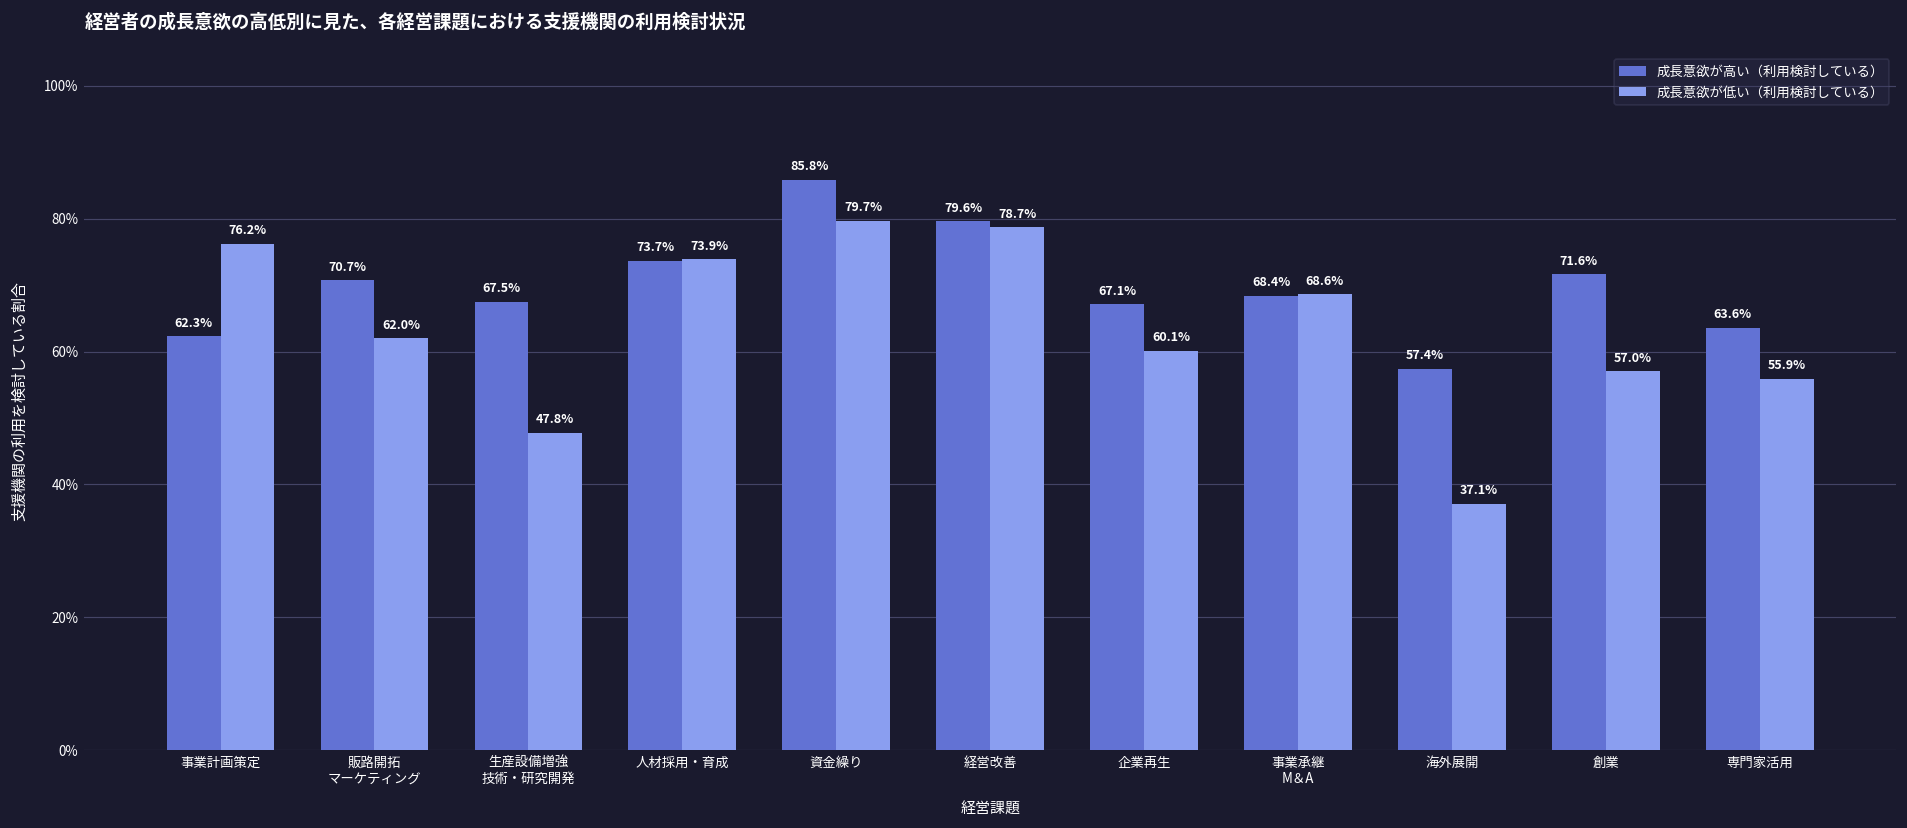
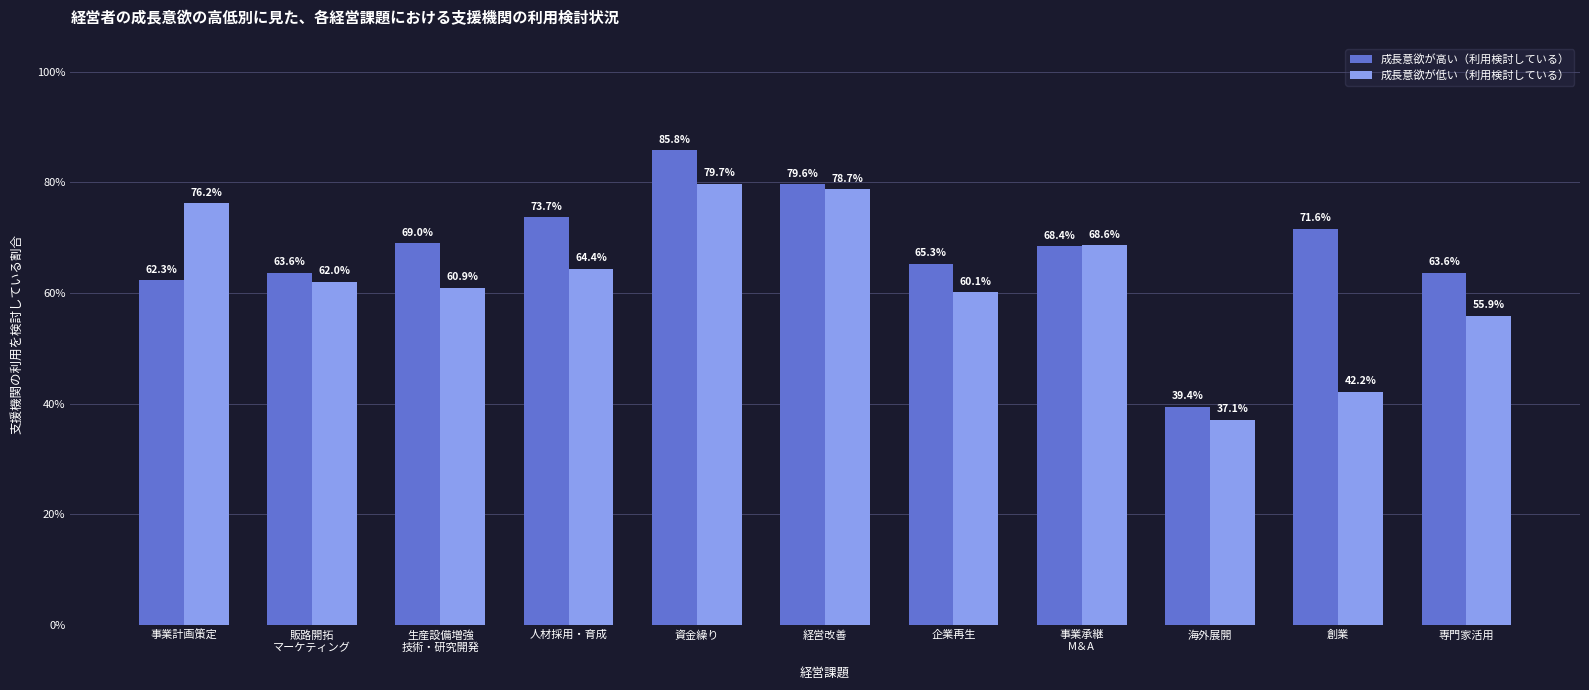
  {
    "成長意欲が高い（利用検討している）": {
      "事業計画策定": "62.3%",
-     "販路開拓 マーケティング": "70.7%",
-     "生産設備増強 技術・研究開発": "67.5%",
+     "販路開拓 マーケティング": "63.6%",
+     "生産設備増強 技術・研究開発": "69.0%",
      "人材採用・育成": "73.7%",
      "資金繰り": "85.8%",
      "経営改善": "79.6%",
-     "企業再生": "67.1%",
+     "企業再生": "65.3%",
      "事業承継 M＆A": "68.4%",
-     "海外展開": "57.4%",
+     "海外展開": "39.4%",
      "創業": "71.6%",
      "専門家活用": "63.6%"
    },
    "成長意欲が低い（利用検討している）": {
      "事業計画策定": "76.2%",
      "販路開拓 マーケティング": "62.0%",
-     "生産設備増強 技術・研究開発": "47.8%",
-     "人材採用・育成": "73.9%",
+     "生産設備増強 技術・研究開発": "60.9%",
+     "人材採用・育成": "64.4%",
      "資金繰り": "79.7%",
      "経営改善": "78.7%",
      "企業再生": "60.1%",
      "事業承継 M＆A": "68.6%",
      "海外展開": "37.1%",
-     "創業": "57.0%",
+     "創業": "42.2%",
      "専門家活用": "55.9%"
    }
  }
